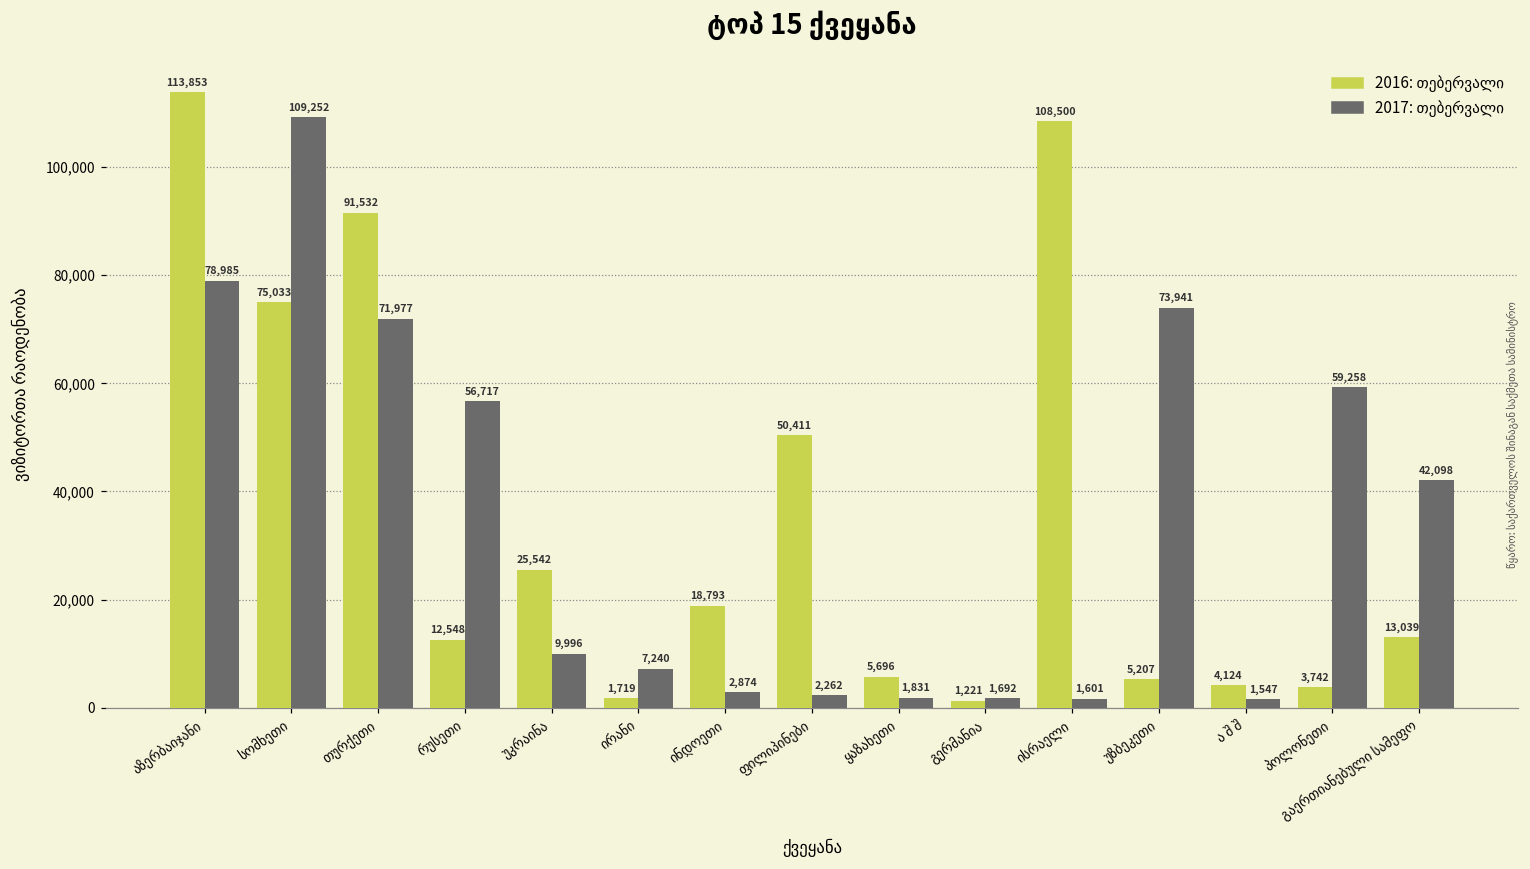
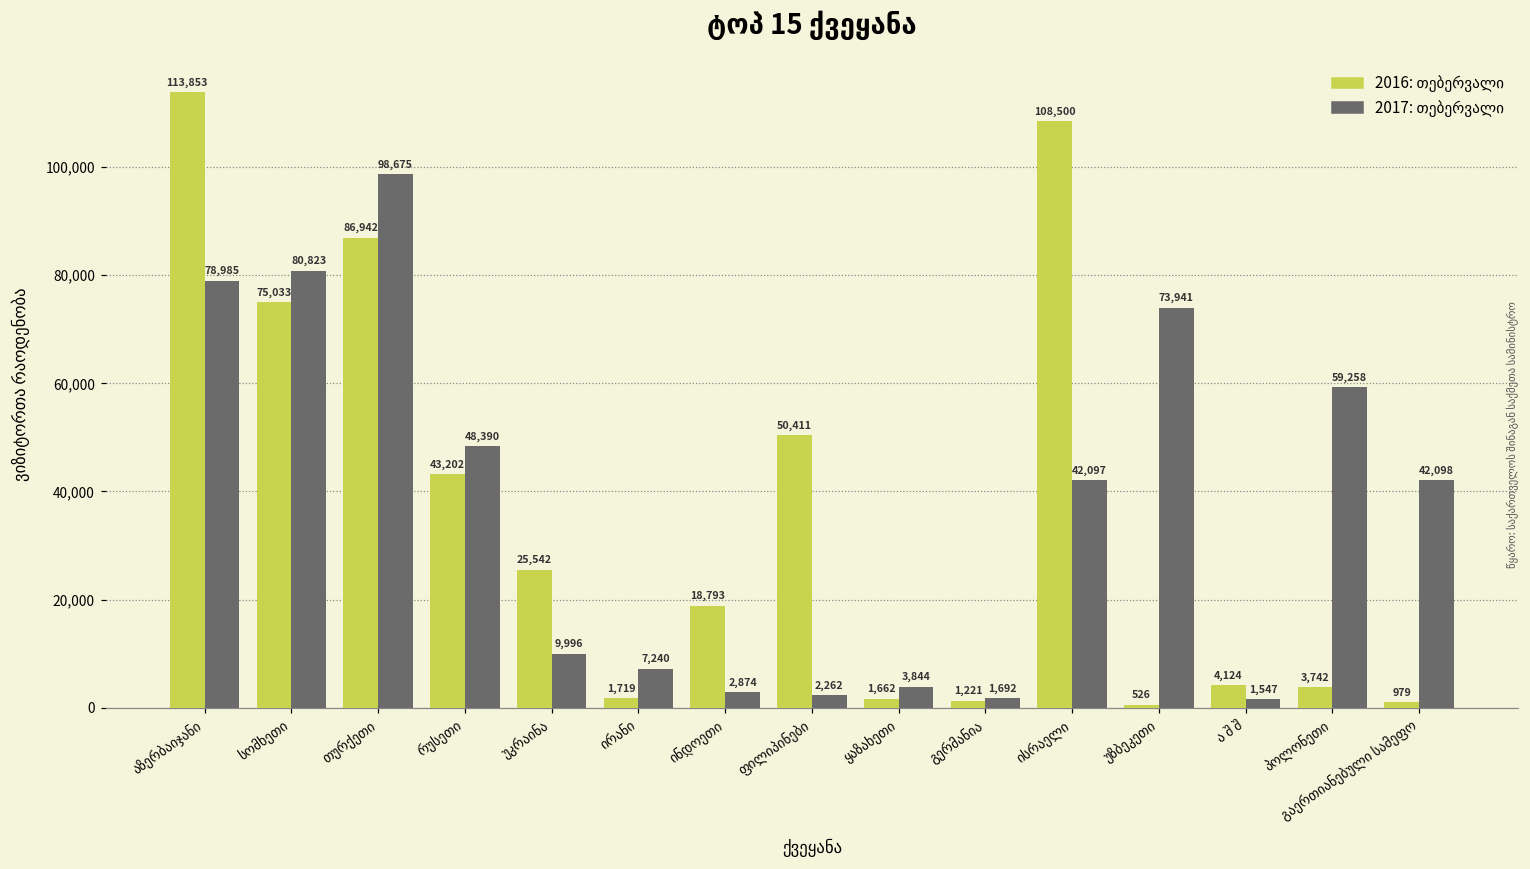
  {
    "2016: თებერვალი": {
      "აზერბაიჯანი": "113,853",
      "სომხეთი": "75,033",
-     "თურქეთი": "91,532",
-     "რუსეთი": "12,548",
+     "თურქეთი": "86,942",
+     "რუსეთი": "43,202",
      "უკრაინა": "25,542",
      "ირანი": "1,719",
      "ინდოეთი": "18,793",
      "ფილიპინები": "50,411",
-     "ყაზახეთი": "5,696",
+     "ყაზახეთი": "1,662",
      "გერმანია": "1,221",
      "ისრაელი": "108,500",
-     "უზბეკეთი": "5,207",
+     "უზბეკეთი": "526",
      "ა შ შ": "4,124",
      "პოლონეთი": "3,742",
-     "გაერთიანებული სამეფო": "13,039"
+     "გაერთიანებული სამეფო": "979"
    },
    "2017: თებერვალი": {
      "აზერბაიჯანი": "78,985",
-     "სომხეთი": "109,252",
-     "თურქეთი": "71,977",
-     "რუსეთი": "56,717",
+     "სომხეთი": "80,823",
+     "თურქეთი": "98,675",
+     "რუსეთი": "48,390",
      "უკრაინა": "9,996",
      "ირანი": "7,240",
      "ინდოეთი": "2,874",
      "ფილიპინები": "2,262",
-     "ყაზახეთი": "1,831",
+     "ყაზახეთი": "3,844",
      "გერმანია": "1,692",
-     "ისრაელი": "1,601",
+     "ისრაელი": "42,097",
      "უზბეკეთი": "73,941",
      "ა შ შ": "1,547",
      "პოლონეთი": "59,258",
      "გაერთიანებული სამეფო": "42,098"
    }
  }
